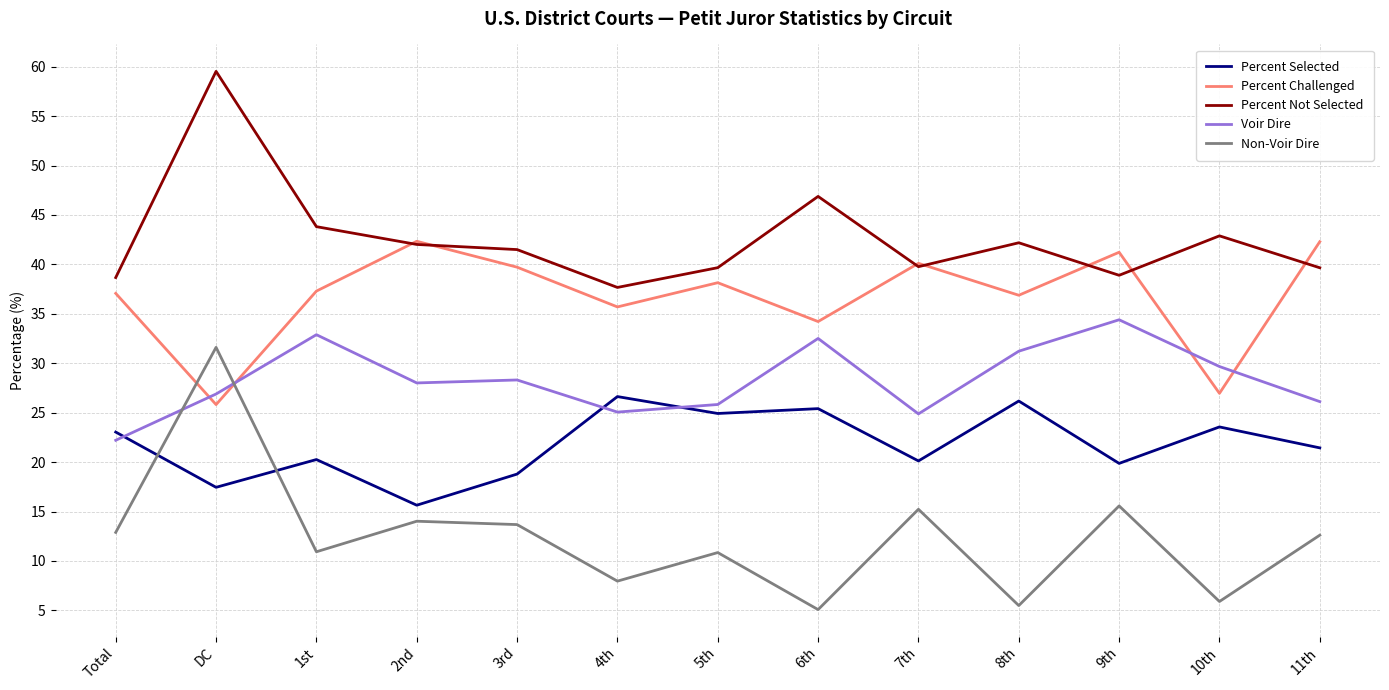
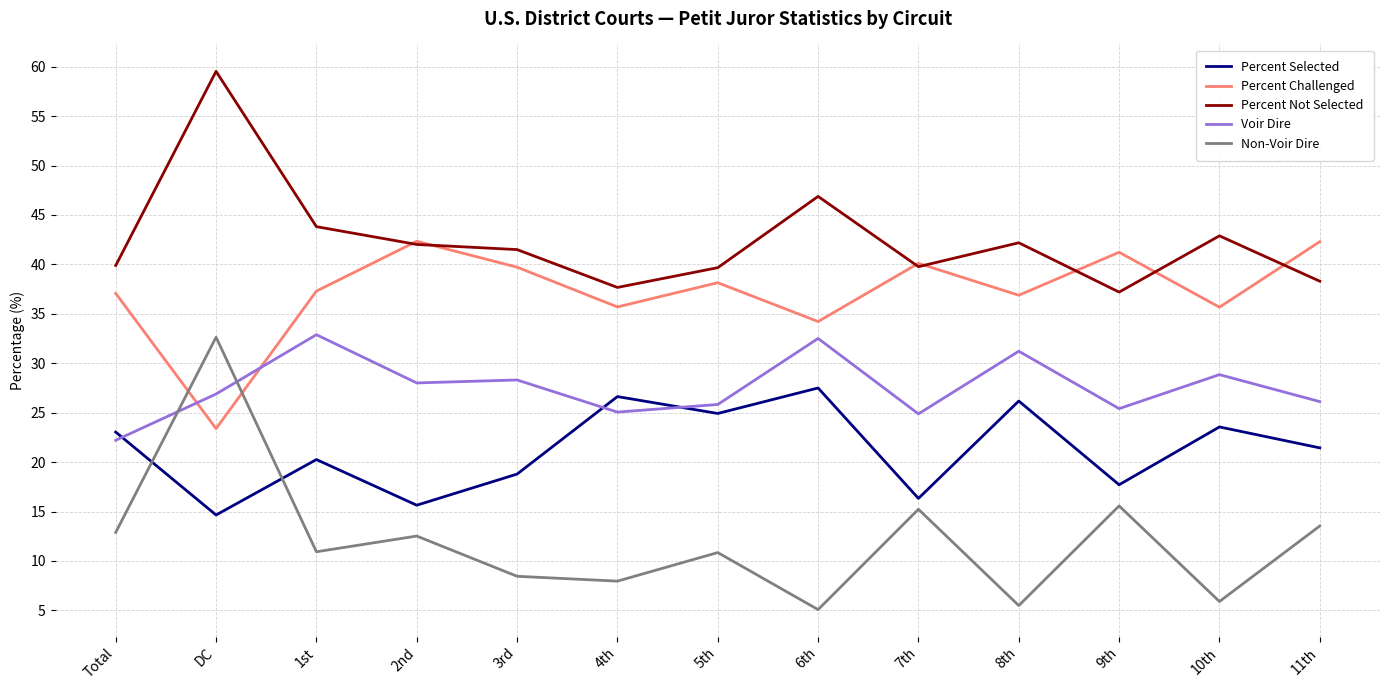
  {
    "Percent Selected": {
      "Total": 23,
-     "DC": 17,
+     "DC": 15,
      "1st": 20,
      "2nd": 16,
      "3rd": 19,
      "4th": 27,
      "5th": 25,
-     "6th": 25,
-     "7th": 20,
+     "6th": 28,
+     "7th": 16,
      "8th": 26,
-     "9th": 20,
+     "9th": 18,
      "10th": 24,
      "11th": 21
    },
    "Percent Challenged": {
      "Total": 37,
-     "DC": 26,
+     "DC": 23,
      "1st": 37,
      "2nd": 42,
      "3rd": 40,
      "4th": 36,
      "5th": 38,
      "6th": 34,
      "7th": 40,
      "8th": 37,
      "9th": 41,
-     "10th": 27,
+     "10th": 36,
      "11th": 42
    },
    "Percent Not Selected": {
-     "Total": 39,
+     "Total": 40,
      "DC": 60,
      "1st": 44,
      "2nd": 42,
      "3rd": 42,
      "4th": 38,
      "5th": 40,
      "6th": 47,
      "7th": 40,
      "8th": 42,
-     "9th": 39,
+     "9th": 37,
      "10th": 43,
-     "11th": 40
+     "11th": 38
    },
    "Voir Dire": {
      "Total": 22,
      "DC": 27,
      "1st": 33,
      "2nd": 28,
      "3rd": 28,
      "4th": 25,
      "5th": 26,
      "6th": 33,
      "7th": 25,
      "8th": 31,
-     "9th": 34,
-     "10th": 30,
+     "9th": 25,
+     "10th": 29,
      "11th": 26
    },
    "Non-Voir Dire": {
      "Total": 13,
-     "DC": 32,
+     "DC": 33,
      "1st": 11,
-     "2nd": 14,
-     "3rd": 14,
+     "2nd": 13,
+     "3rd": 8,
      "4th": 8,
      "5th": 11,
      "6th": 5,
      "7th": 15,
      "8th": 5,
      "9th": 16,
      "10th": 6,
-     "11th": 13
+     "11th": 14
    }
  }
